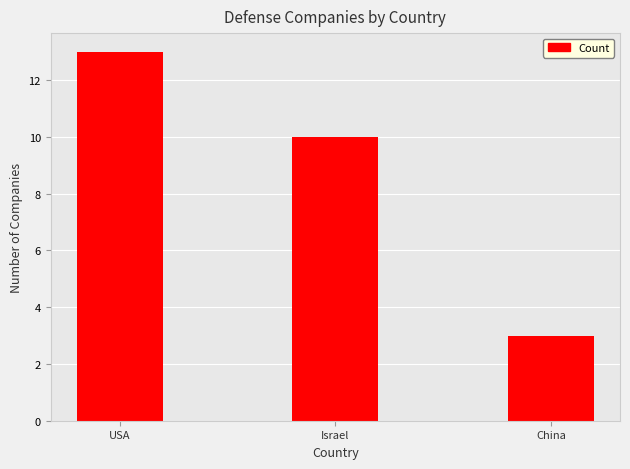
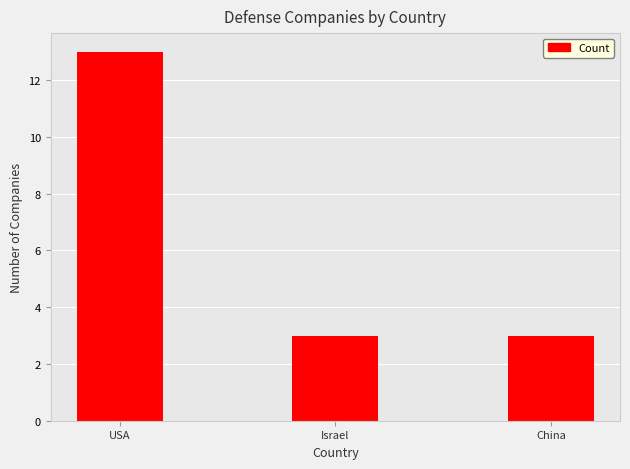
  {
    "USA": 13,
-   "Israel": 10,
+   "Israel": 3,
    "China": 3
  }
